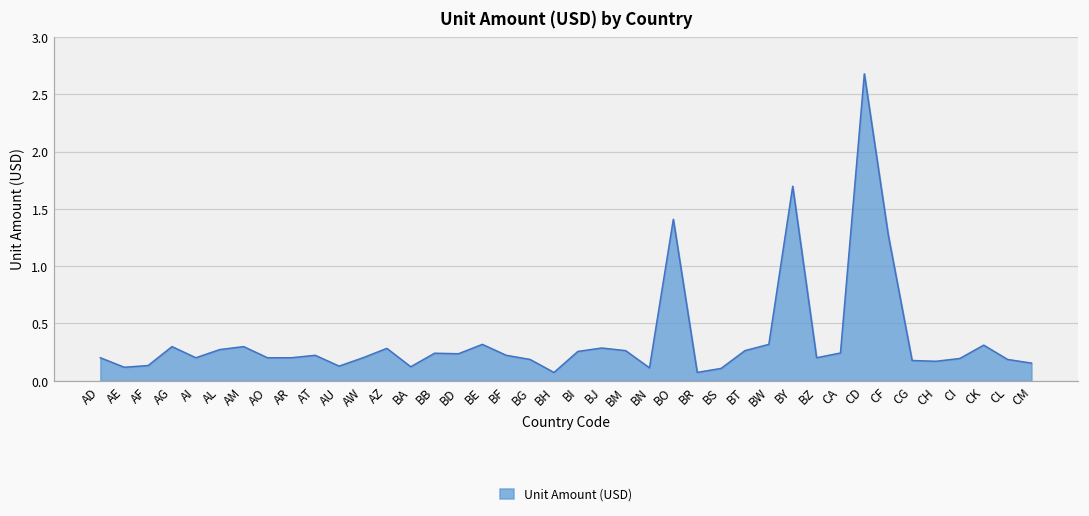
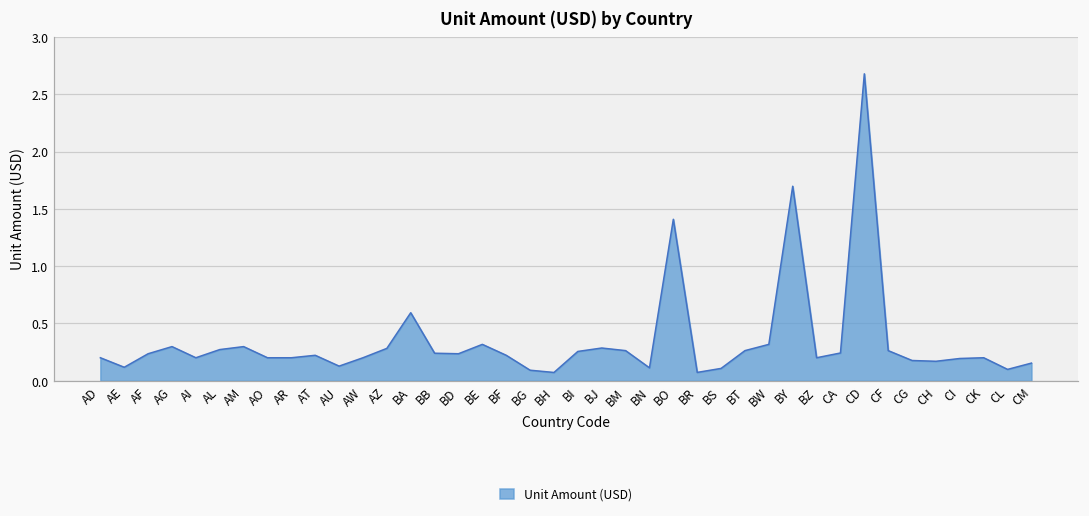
  {
    "AD": 0.20,
    "AE": 0.12,
-   "AF": 0.13,
+   "AF": 0.24,
    "AG": 0.30,
    "AI": 0.20,
    "AL": 0.27,
    "AM": 0.30,
    "AO": 0.20,
    "AR": 0.20,
    "AT": 0.22,
    "AU": 0.13,
    "AW": 0.20,
    "AZ": 0.28,
-   "BA": 0.12,
+   "BA": 0.59,
    "BB": 0.24,
    "BD": 0.24,
    "BE": 0.32,
    "BF": 0.22,
-   "BG": 0.19,
+   "BG": 0.09,
    "BH": 0.07,
    "BI": 0.26,
    "BJ": 0.29,
    "BM": 0.26,
    "BN": 0.11,
    "BO": 1.41,
    "BR": 0.07,
    "BS": 0.11,
    "BT": 0.26,
    "BW": 0.32,
    "BY": 1.70,
    "BZ": 0.20,
    "CA": 0.24,
    "CD": 2.68,
-   "CF": 1.28,
+   "CF": 0.26,
    "CG": 0.18,
    "CH": 0.17,
    "CI": 0.19,
-   "CK": 0.31,
-   "CL": 0.19,
+   "CK": 0.20,
+   "CL": 0.10,
    "CM": 0.15
  }
